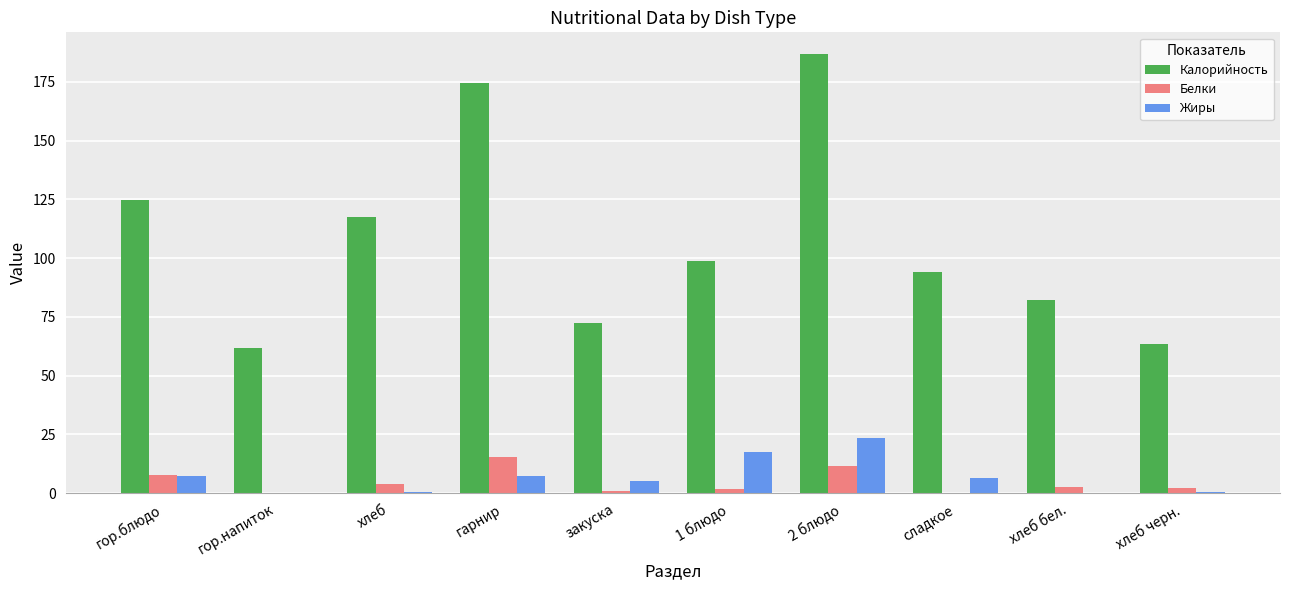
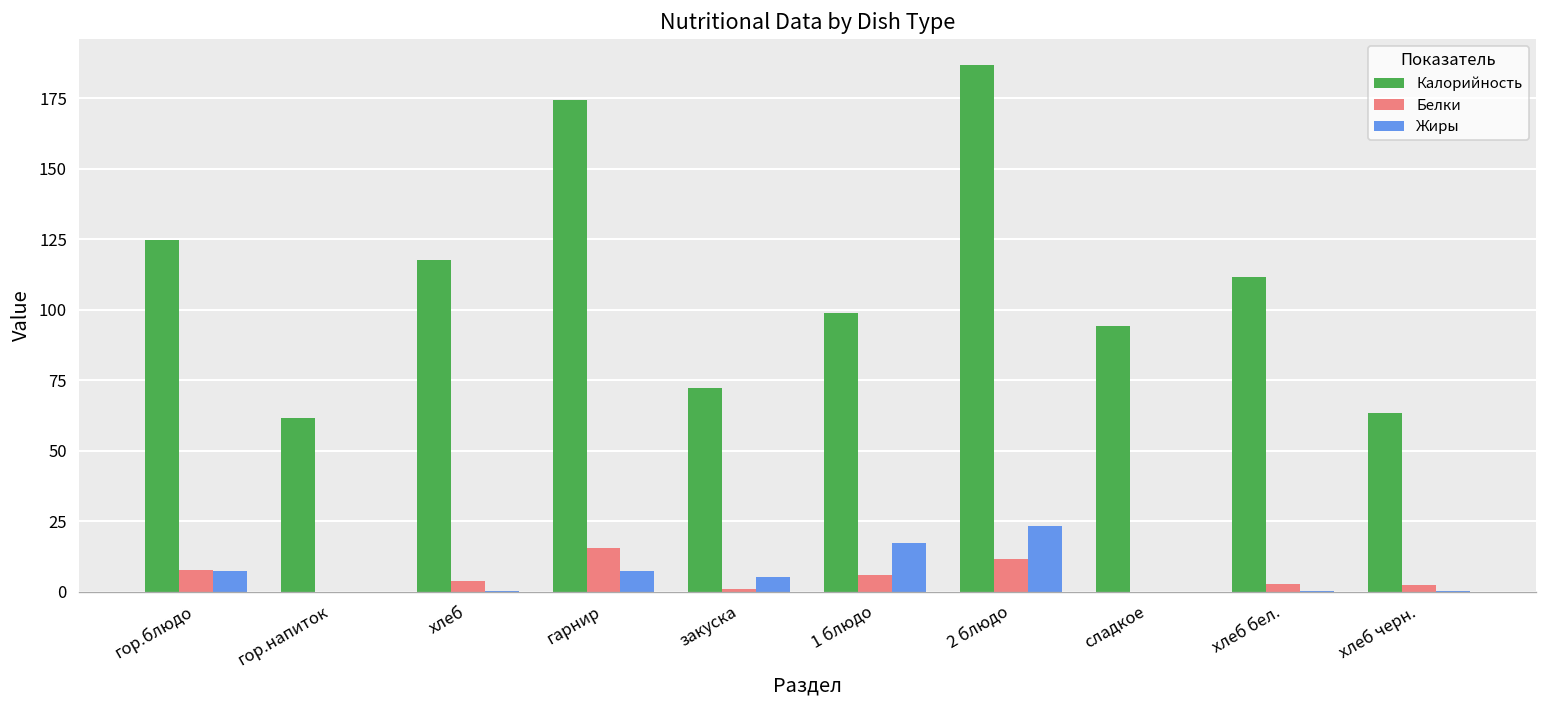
  {
    "Калорийность": {
      "гор.блюдо": 125,
      "гор.напиток": 62,
      "хлеб": 118,
      "гарнир": 174,
      "закуска": 72,
      "1 блюдо": 99,
      "2 блюдо": 187,
      "сладкое": 94,
-     "хлеб бел.": 82,
+     "хлеб бел.": 111,
      "хлеб черн.": 63
    },
    "Белки": {
      "гор.блюдо": 8,
      "хлеб": 4,
      "гарнир": 16,
      "закуска": 1,
-     "1 блюдо": 2,
+     "1 блюдо": 6,
      "2 блюдо": 12,
      "сладкое": 0,
      "хлеб бел.": 3,
      "хлеб черн.": 2
    },
    "Жиры": {
      "гор.блюдо": 7,
      "гарнир": 7,
      "закуска": 5,
      "1 блюдо": 17,
      "2 блюдо": 23,
-     "сладкое": 6
+     "сладкое": 0
    }
  }
